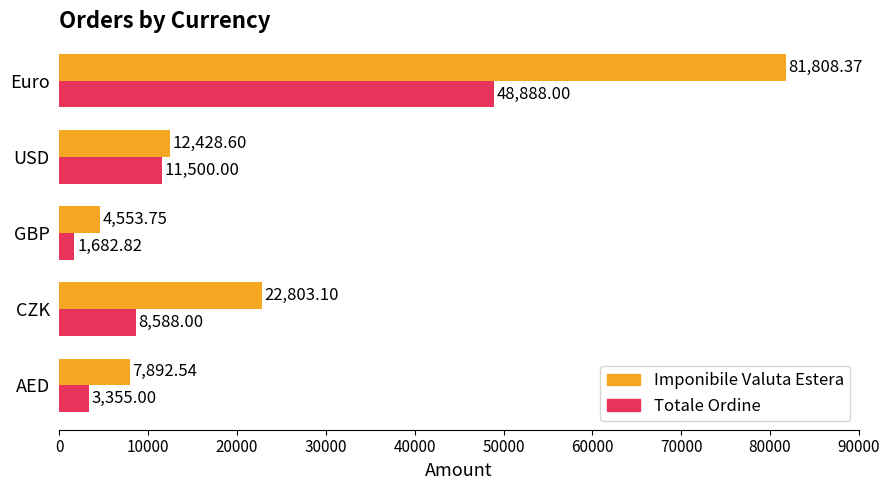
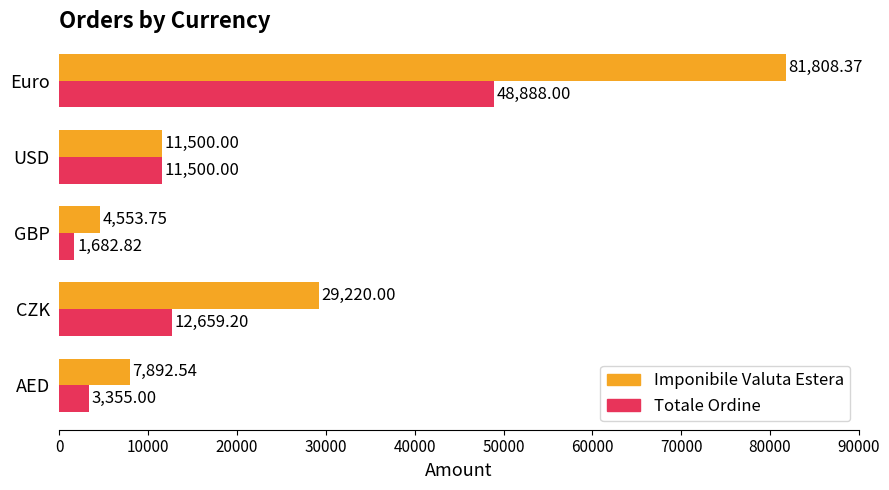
  {
    "Imponibile Valuta Estera": {
      "Euro": "81,808.37",
-     "USD": "12,428.60",
+     "USD": "11,500.00",
      "GBP": "4,553.75",
-     "CZK": "22,803.10",
+     "CZK": "29,220.00",
      "AED": "7,892.54"
    },
    "Totale Ordine": {
      "Euro": "48,888.00",
      "USD": "11,500.00",
      "GBP": "1,682.82",
-     "CZK": "8,588.00",
+     "CZK": "12,659.20",
      "AED": "3,355.00"
    }
  }
